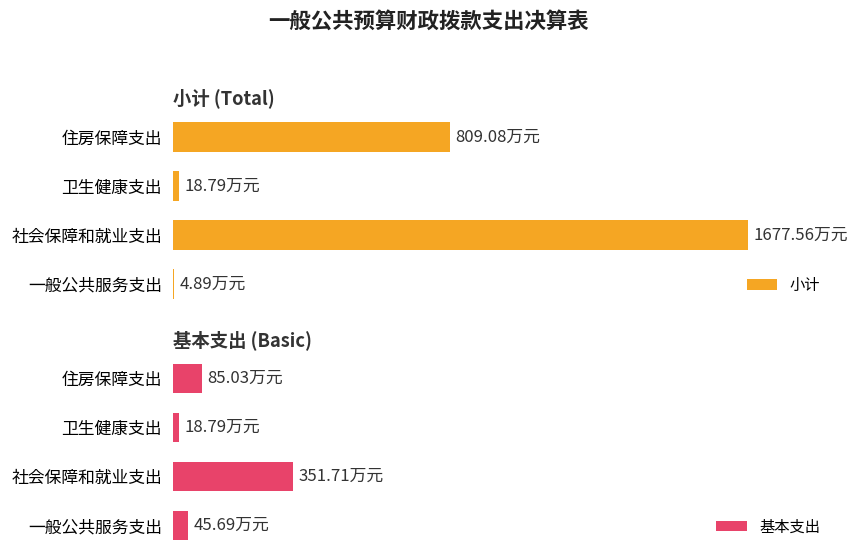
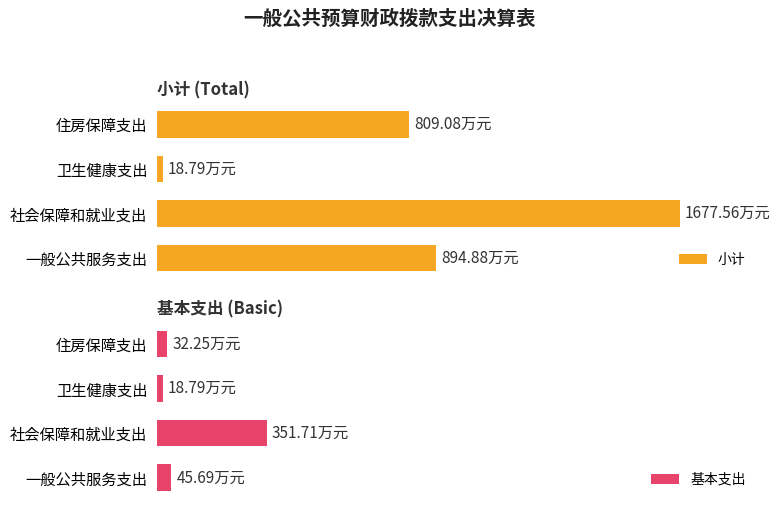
  {
    "小计 (Total)": {
      "住房保障支出": 809.08,
      "卫生健康支出": 18.79,
      "社会保障和就业支出": 1677.56,
-     "一般公共服务支出": 4.89
+     "一般公共服务支出": 894.88
    },
    "基本支出 (Basic)": {
-     "住房保障支出": 85.03,
+     "住房保障支出": 32.25,
      "卫生健康支出": 18.79,
      "社会保障和就业支出": 351.71,
      "一般公共服务支出": 45.69
    }
  }
